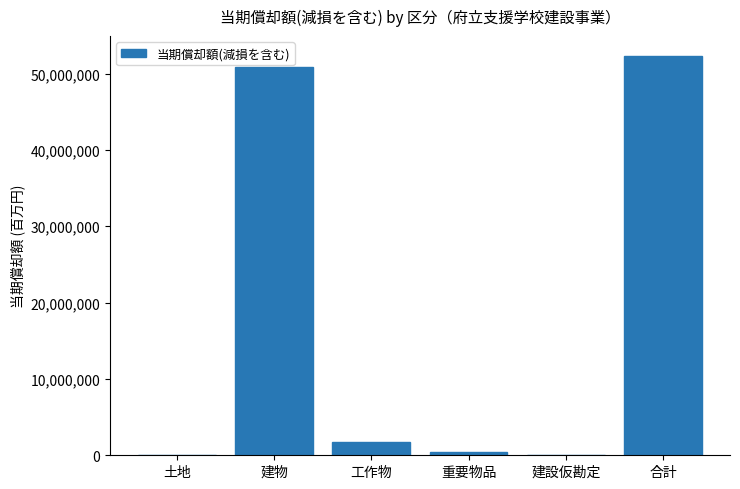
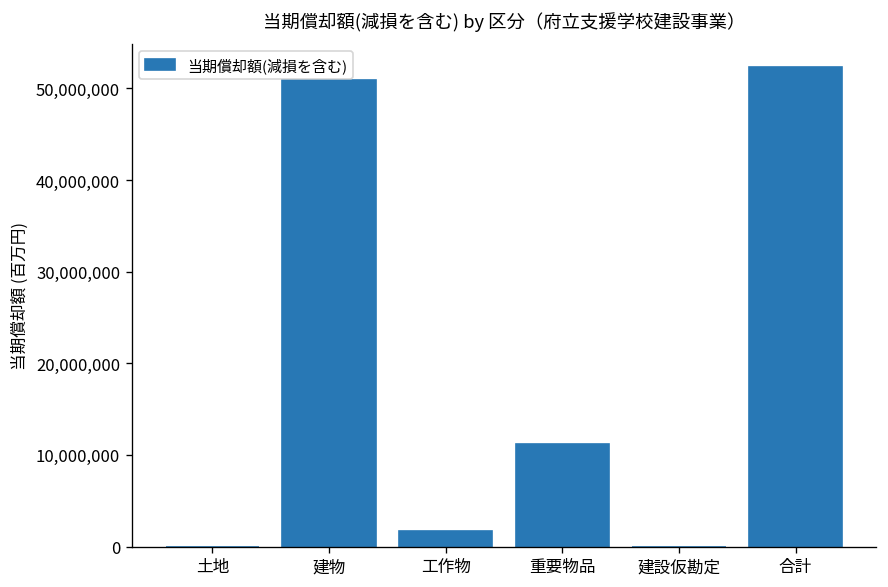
  {
    "土地": "0",
    "建物": "51,000,000",
    "工作物": "2,000,000",
-   "重要物品": "0",
+   "重要物品": "11,000,000",
    "建設仮勘定": "0",
    "合計": "52,000,000"
  }
